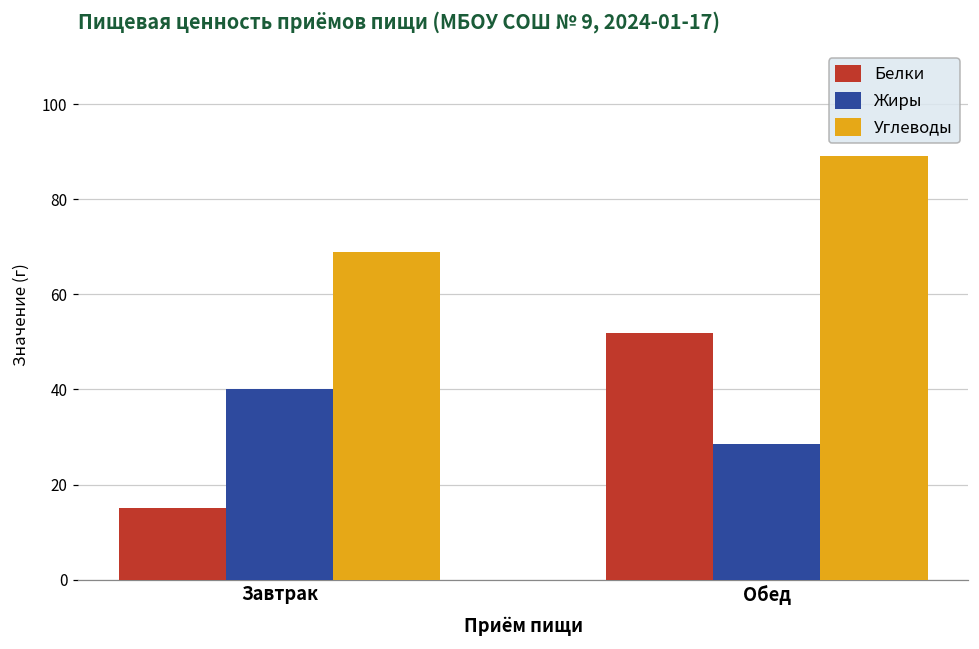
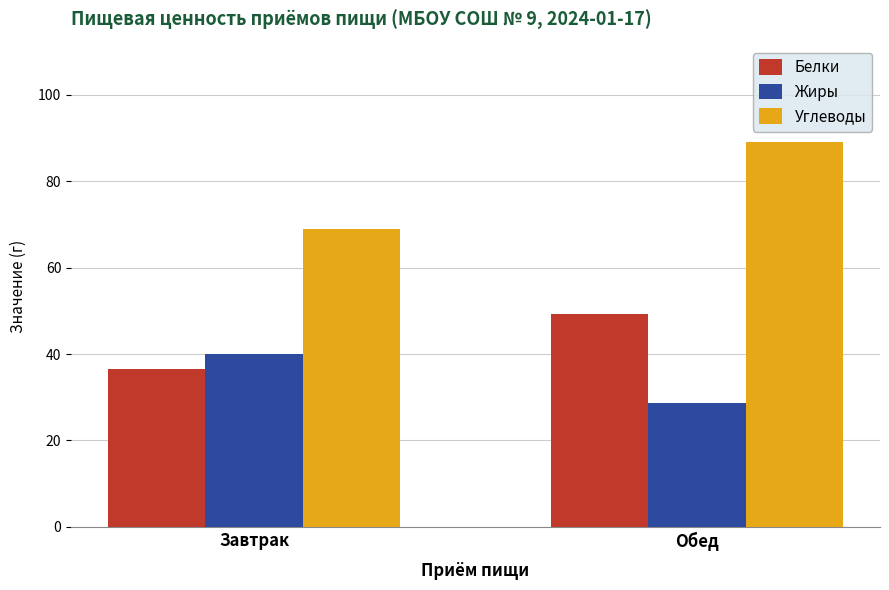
  {
    "Белки": {
-     "Завтрак": 15,
-     "Обед": 52
+     "Завтрак": 37,
+     "Обед": 49
    },
    "Жиры": {
      "Завтрак": 40,
      "Обед": 29
    },
    "Углеводы": {
      "Завтрак": 69,
      "Обед": 89
    }
  }
